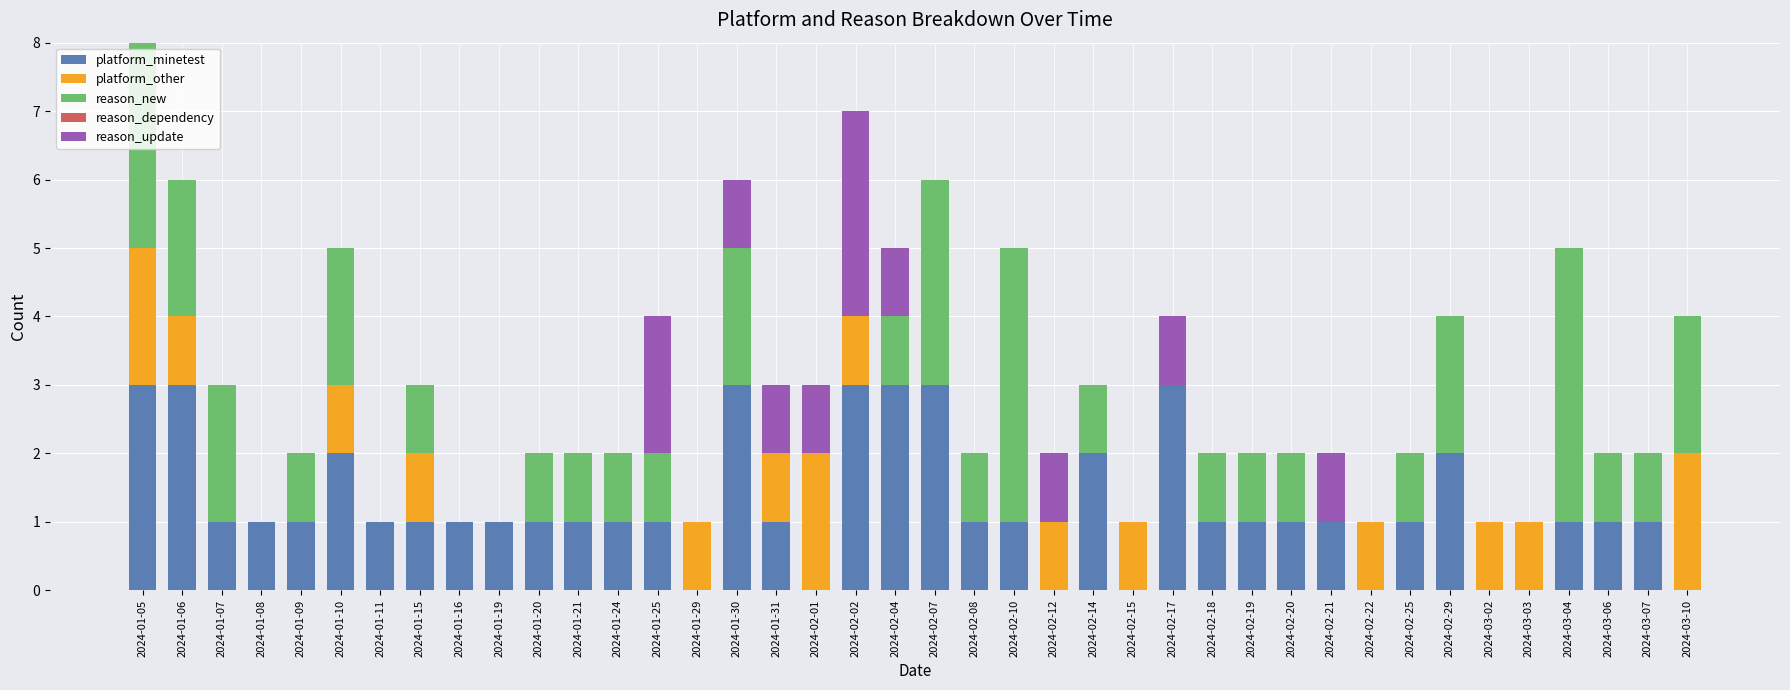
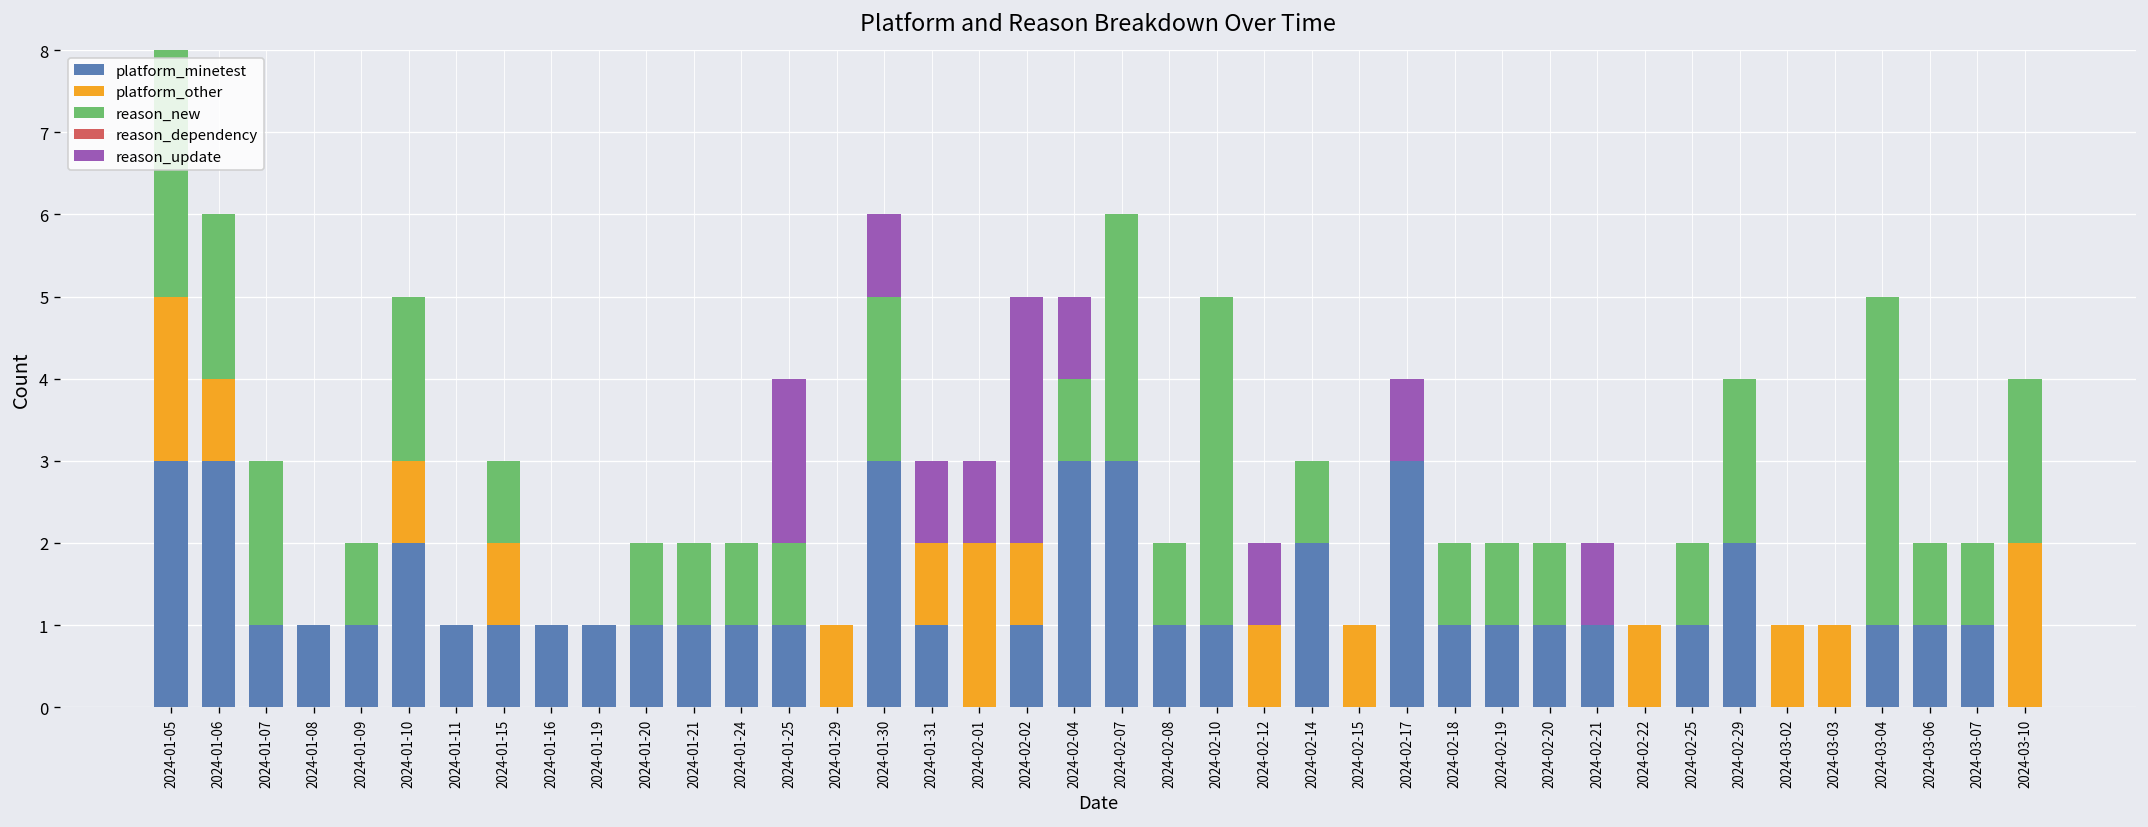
  {
    "platform_minetest": {
      "2024-01-05": 3,
      "2024-01-06": 3,
      "2024-01-07": 1,
      "2024-01-08": 1,
      "2024-01-09": 1,
      "2024-01-10": 2,
      "2024-01-11": 1,
      "2024-01-15": 1,
      "2024-01-16": 1,
      "2024-01-19": 1,
      "2024-01-20": 1,
      "2024-01-21": 1,
      "2024-01-24": 1,
      "2024-01-25": 1,
      "2024-01-29": 0,
      "2024-01-30": 3,
      "2024-01-31": 1,
      "2024-02-01": 0,
-     "2024-02-02": 3,
+     "2024-02-02": 1,
      "2024-02-04": 3,
      "2024-02-07": 3,
      "2024-02-08": 1,
      "2024-02-10": 1,
      "2024-02-12": 0,
      "2024-02-14": 2,
      "2024-02-15": 0,
      "2024-02-17": 3,
      "2024-02-18": 1,
      "2024-02-19": 1,
      "2024-02-20": 1,
      "2024-02-21": 1,
      "2024-02-22": 0,
      "2024-02-25": 1,
      "2024-02-29": 2,
      "2024-03-02": 0,
      "2024-03-03": 0,
      "2024-03-04": 1,
      "2024-03-06": 1,
      "2024-03-07": 1,
      "2024-03-10": 0
    },
    "platform_other": {
      "2024-01-05": 2,
      "2024-01-06": 1,
      "2024-01-07": 0,
      "2024-01-08": 0,
      "2024-01-09": 0,
      "2024-01-10": 1,
      "2024-01-11": 0,
      "2024-01-15": 1,
      "2024-01-16": 0,
      "2024-01-19": 0,
      "2024-01-20": 0,
      "2024-01-21": 0,
      "2024-01-24": 0,
      "2024-01-25": 0,
      "2024-01-29": 1,
      "2024-01-30": 0,
      "2024-01-31": 1,
      "2024-02-01": 2,
      "2024-02-02": 1,
      "2024-02-04": 0,
      "2024-02-07": 0,
      "2024-02-08": 0,
      "2024-02-10": 0,
      "2024-02-12": 1,
      "2024-02-14": 0,
      "2024-02-15": 1,
      "2024-02-17": 0,
      "2024-02-18": 0,
      "2024-02-19": 0,
      "2024-02-20": 0,
      "2024-02-21": 0,
      "2024-02-22": 1,
      "2024-02-25": 0,
      "2024-02-29": 0,
      "2024-03-02": 1,
      "2024-03-03": 1,
      "2024-03-04": 0,
      "2024-03-06": 0,
      "2024-03-07": 0,
      "2024-03-10": 2
    },
    "reason_dependency": {
      "2024-01-08": 0,
      "2024-01-11": 0,
      "2024-01-16": 0,
      "2024-01-19": 0,
      "2024-01-29": 0,
      "2024-01-31": 0,
      "2024-02-01": 0,
      "2024-02-02": 0,
      "2024-02-12": 0,
      "2024-02-15": 0,
      "2024-02-17": 0,
      "2024-02-21": 0,
      "2024-02-22": 0,
      "2024-03-02": 0,
      "2024-03-03": 0
    },
    "reason_update": {
      "2024-01-05": 0,
      "2024-01-06": 0,
      "2024-01-07": 0,
      "2024-01-08": 0,
      "2024-01-09": 0,
      "2024-01-10": 0,
      "2024-01-11": 0,
      "2024-01-15": 0,
      "2024-01-16": 0,
      "2024-01-19": 0,
      "2024-01-20": 0,
      "2024-01-21": 0,
      "2024-01-24": 0,
      "2024-01-25": 2,
      "2024-01-29": 0,
      "2024-01-30": 1,
      "2024-01-31": 1,
      "2024-02-01": 1,
      "2024-02-02": 3,
      "2024-02-04": 1,
      "2024-02-07": 0,
      "2024-02-08": 0,
      "2024-02-10": 0,
      "2024-02-12": 1,
      "2024-02-14": 0,
      "2024-02-15": 0,
      "2024-02-17": 1,
      "2024-02-18": 0,
      "2024-02-19": 0,
      "2024-02-20": 0,
      "2024-02-21": 1,
      "2024-02-22": 0,
      "2024-02-25": 0,
      "2024-02-29": 0,
      "2024-03-02": 0,
      "2024-03-03": 0,
      "2024-03-04": 0,
      "2024-03-06": 0,
      "2024-03-07": 0,
      "2024-03-10": 0
    }
  }
